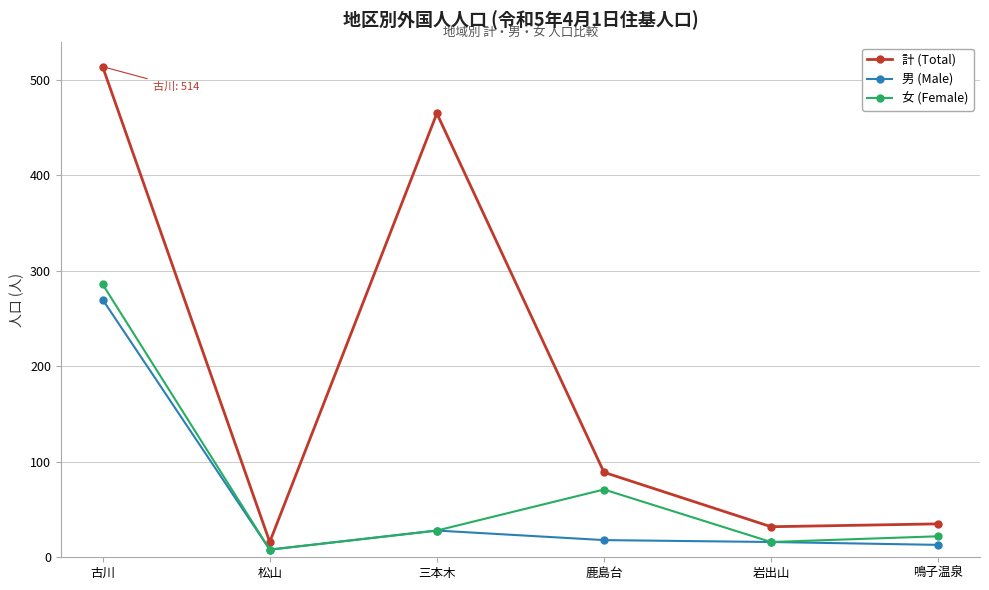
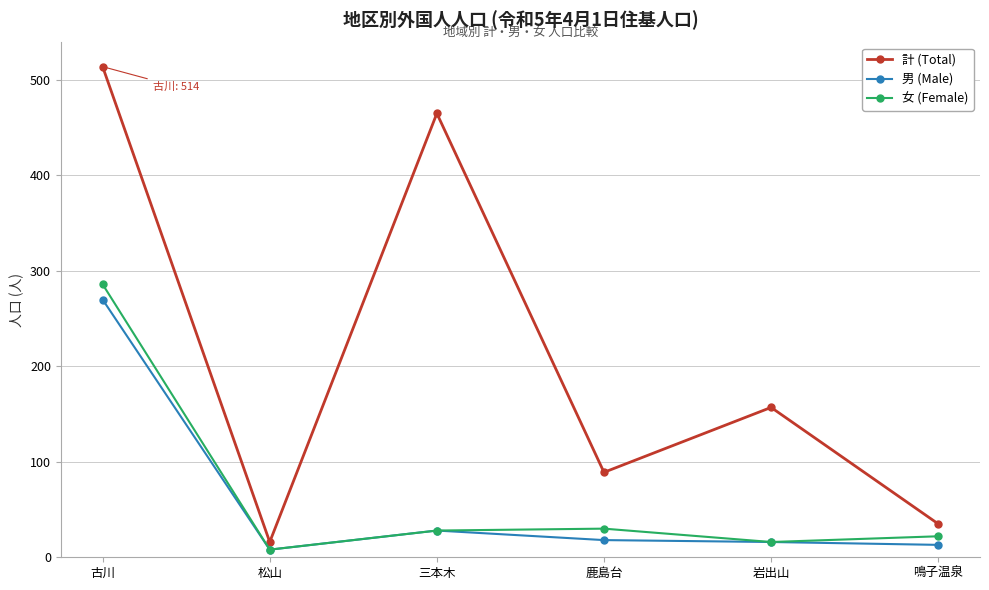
  {
    "計 (Total)": {
      "松山": 20,
      "三本木": 470,
      "鹿島台": 90,
-     "岩出山": 30,
+     "岩出山": 160,
      "鳴子温泉": 40
    },
    "男 (Male)": {
      "古川": 270,
      "鹿島台": 20,
      "鳴子温泉": 10
    },
    "女 (Female)": {
      "古川": 290,
-     "鹿島台": 70,
+     "鹿島台": 30,
      "鳴子温泉": 20
    }
  }
